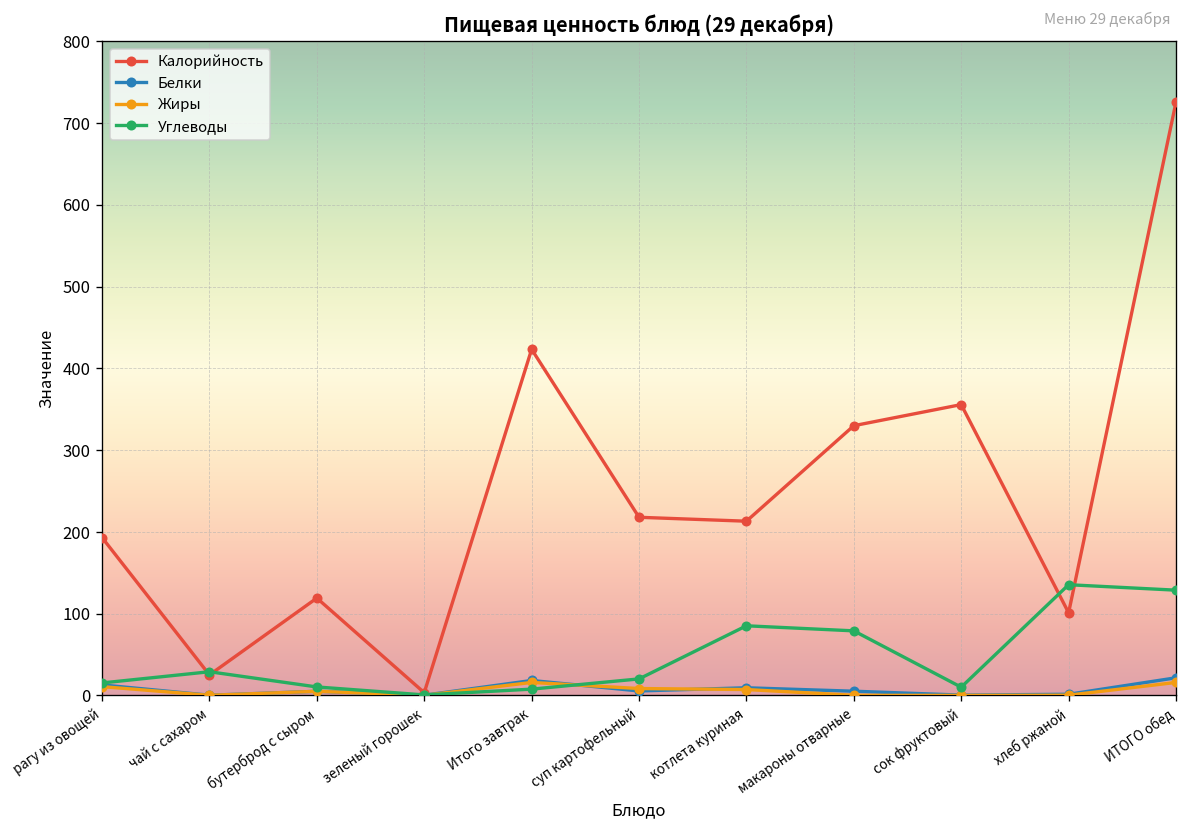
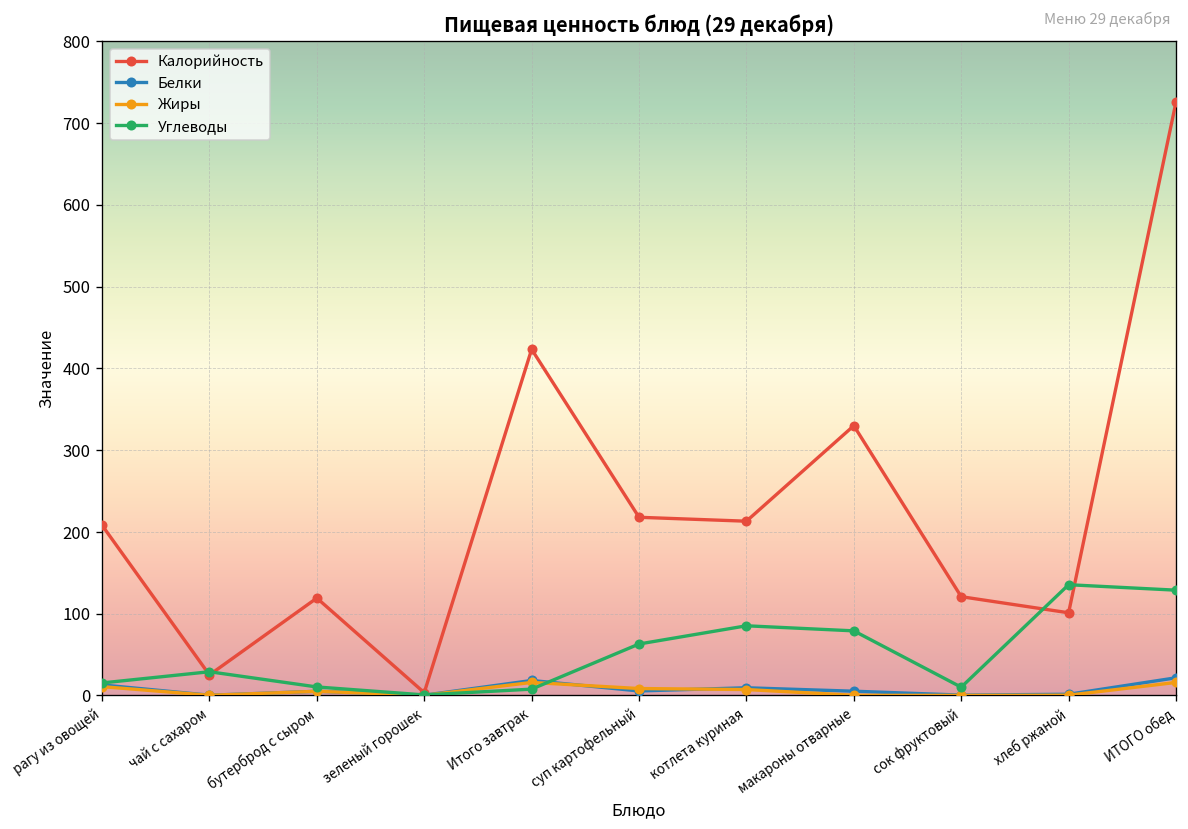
  {
    "Калорийность": {
-     "рагу из овощей": 190,
+     "рагу из овощей": 210,
      "чай с сахаром": 30,
      "бутерброд с сыром": 120,
      "Итого завтрак": 420,
      "суп картофельный": 220,
      "котлета куриная": 210,
      "макароны отварные": 330,
-     "сок фруктовый": 360,
+     "сок фруктовый": 120,
      "хлеб ржаной": 100,
      "ИТОГО обед": 730
    },
    "Белки": {
      "макароны отварные": 10,
      "ИТОГО обед": 20
    },
    "Жиры": {
      "макароны отварные": 0,
      "ИТОГО обед": 20
    },
    "Углеводы": {
      "чай с сахаром": 30,
      "бутерброд с сыром": 10,
      "Итого завтрак": 10,
-     "суп картофельный": 20,
+     "суп картофельный": 60,
      "котлета куриная": 90,
      "макароны отварные": 80,
      "сок фруктовый": 10,
      "хлеб ржаной": 140,
      "ИТОГО обед": 130
    }
  }
